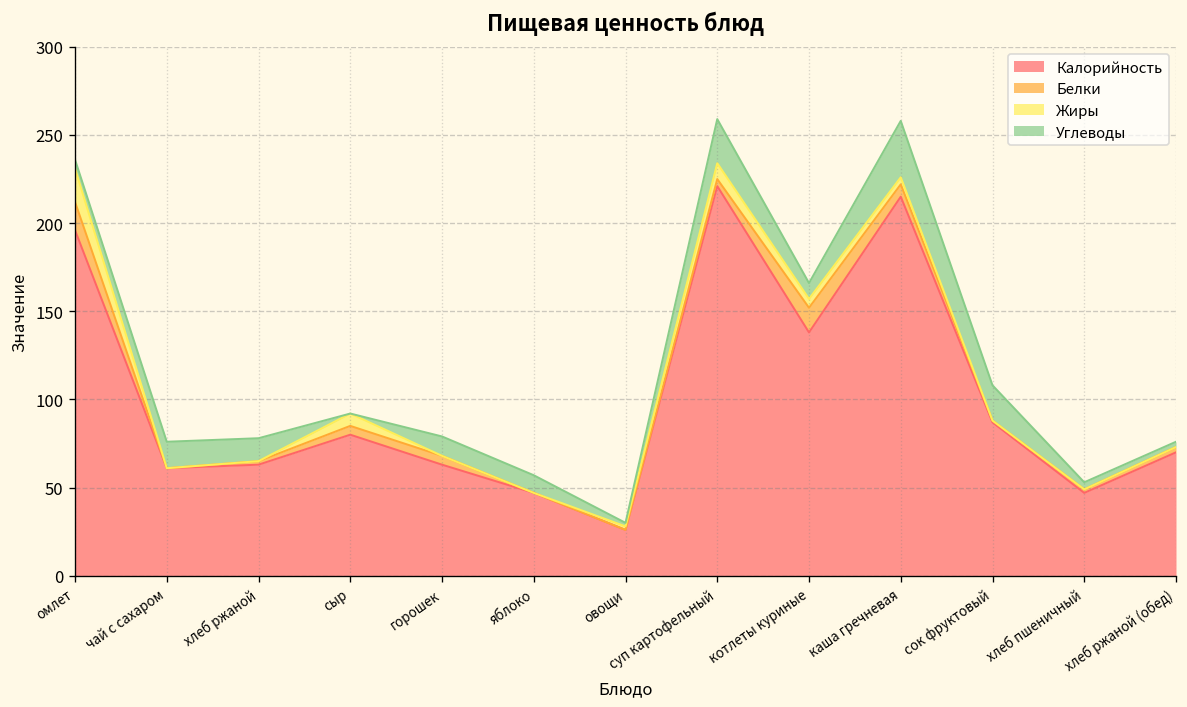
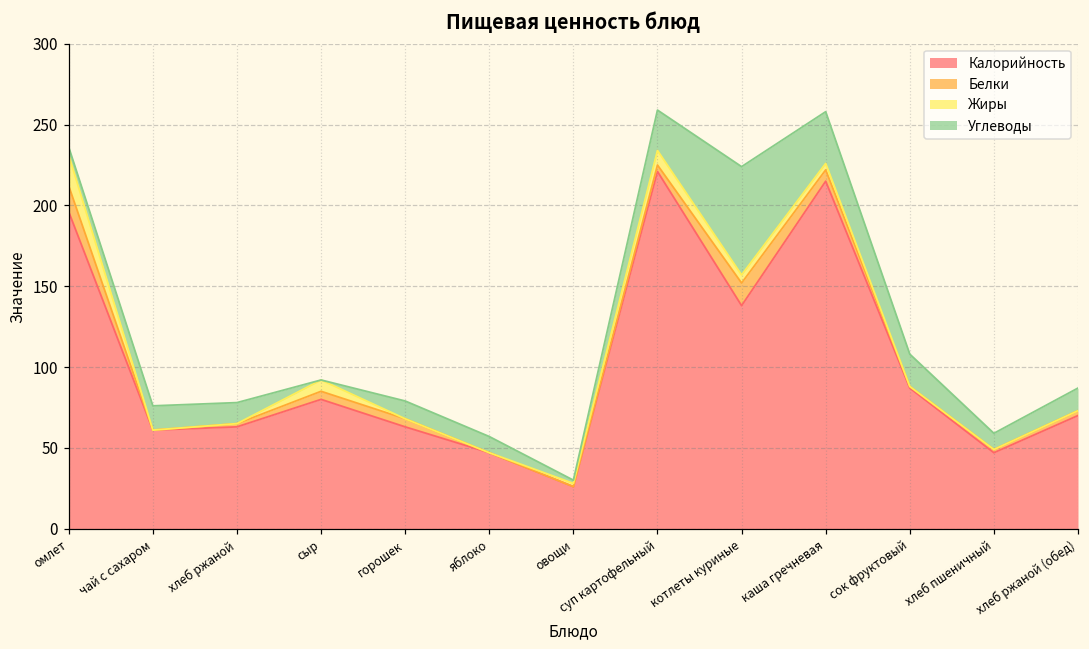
  {
    "Калорийность": {
      "омлет": 196,
      "хлеб ржаной": 63,
      "сыр": 80,
      "горошек": 63,
      "суп картофельный": 221,
      "котлеты куриные": 138,
      "каша гречневая": 215,
      "хлеб пшеничный": 47,
      "хлеб ржаной (обед)": 70
    },
    "Белки": {
      "омлет": 16,
      "сыр": 5,
      "суп картофельный": 4,
      "котлеты куриные": 14,
      "каша гречневая": 7
    },
    "Жиры": {
      "омлет": 19,
      "овощи": 2,
      "суп картофельный": 9,
      "котлеты куриные": 5,
      "каша гречневая": 4
    },
    "Углеводы": {
      "омлет": 5,
      "чай с сахаром": 15,
      "хлеб ржаной": 13,
      "горошек": 11,
      "яблоко": 10,
      "овощи": 2,
      "суп картофельный": 25,
-     "котлеты куриные": 9,
+     "котлеты куриные": 67,
      "каша гречневая": 32,
      "сок фруктовый": 20,
-     "хлеб пшеничный": 4,
-     "хлеб ржаной (обед)": 3
+     "хлеб пшеничный": 10,
+     "хлеб ржаной (обед)": 14
    }
  }
